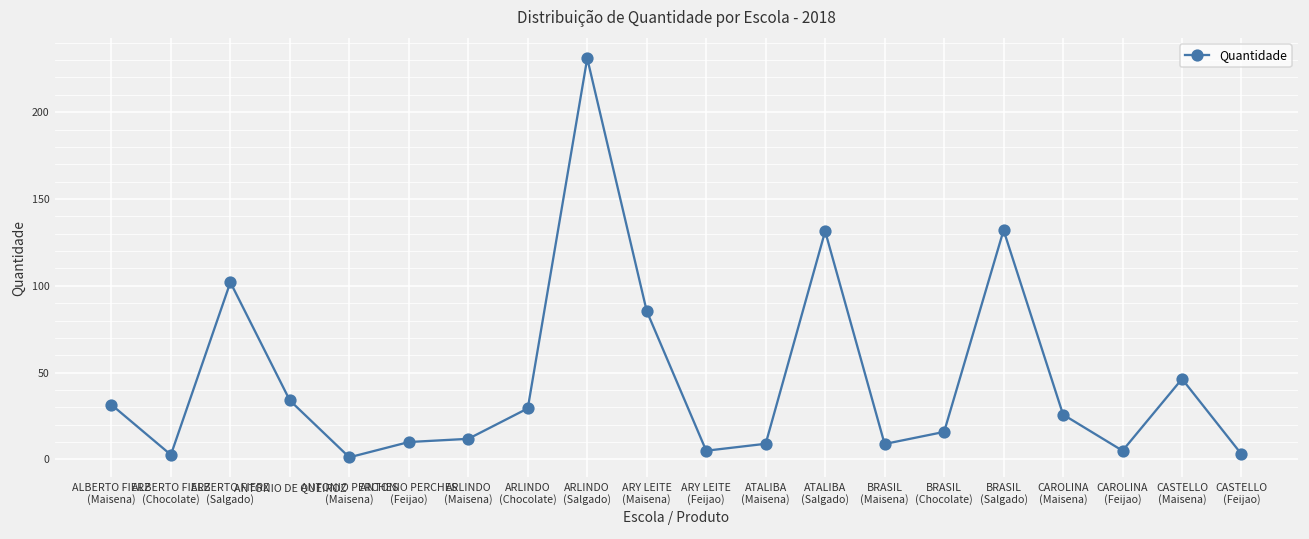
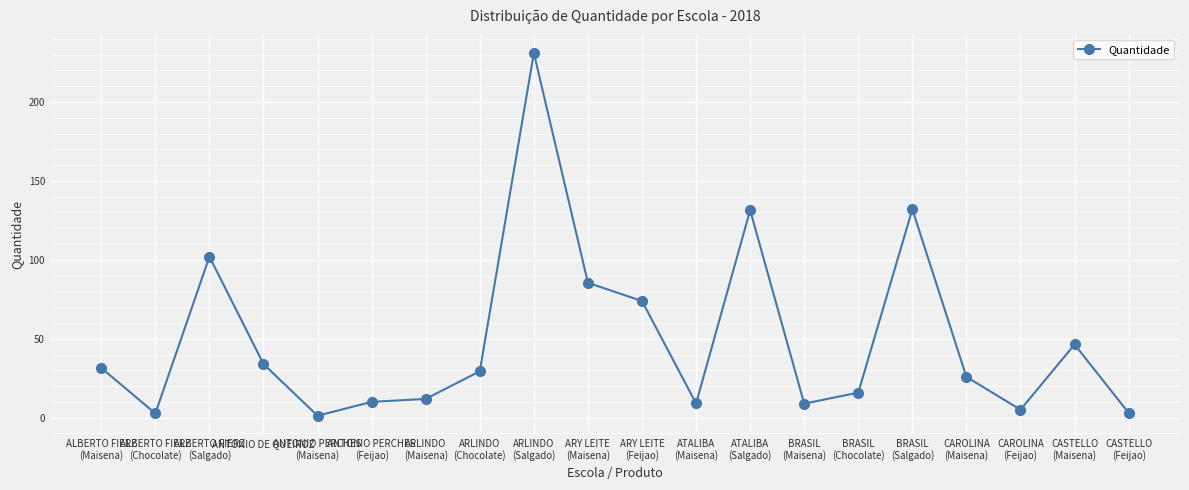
  {
    "ARLINDO (Chocolate)": 29,
    "ARLINDO (Salgado)": 231,
    "ARY LEITE (Maisena)": 85,
-   "ARY LEITE (Feijao)": 5,
+   "ARY LEITE (Feijao)": 74,
    "ATALIBA (Maisena)": 9,
    "ATALIBA (Salgado)": 131,
    "BRASIL (Maisena)": 9,
    "BRASIL (Chocolate)": 16,
    "BRASIL (Salgado)": 132,
    "CAROLINA (Maisena)": 26,
    "CAROLINA (Feijao)": 5,
    "CASTELLO (Maisena)": 46,
    "CASTELLO (Feijao)": 3
  }
